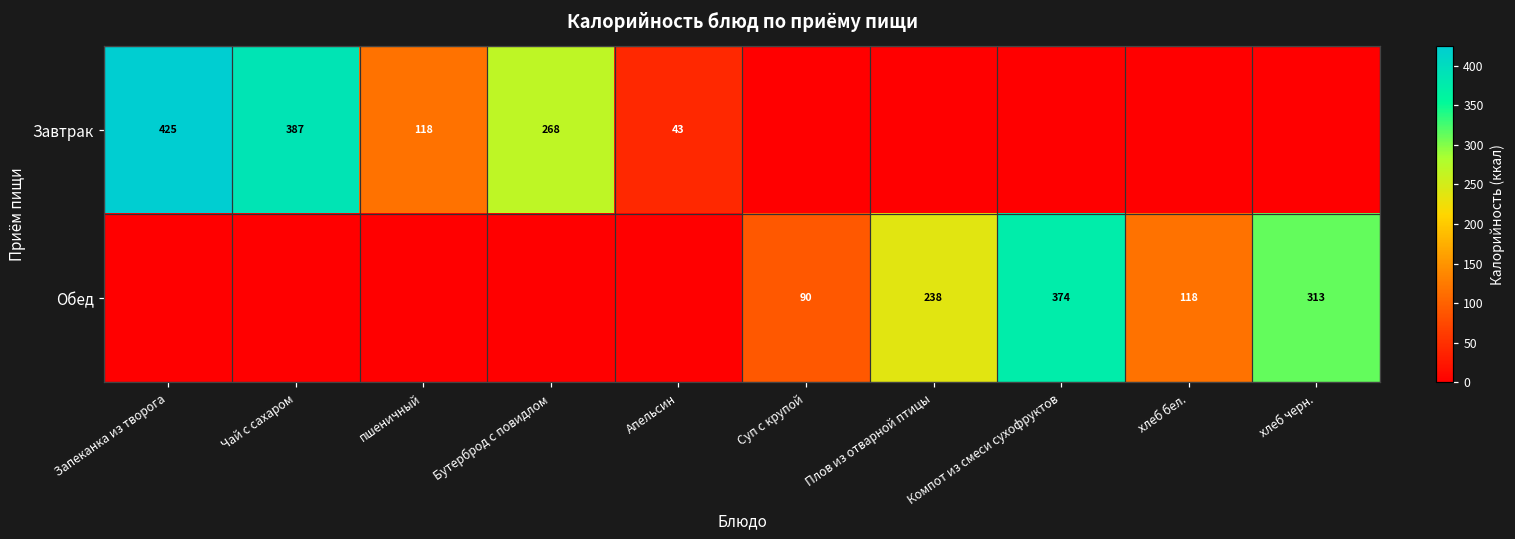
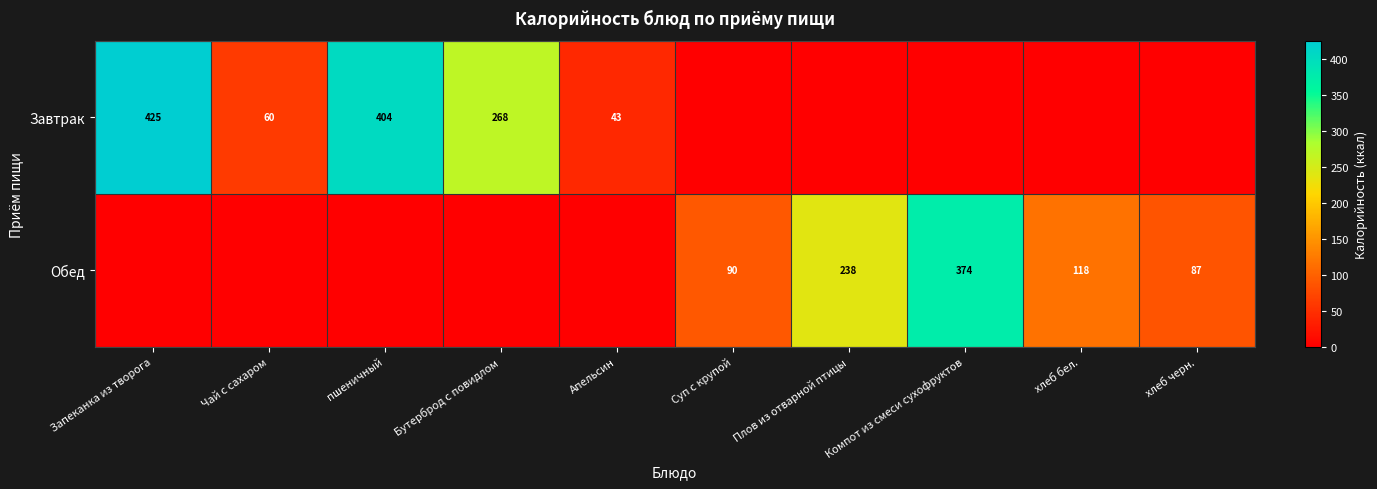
  {
    "Завтрак": {
      "Запеканка из творога": 425,
-     "Чай с сахаром": 387,
-     "пшеничный": 118,
+     "Чай с сахаром": 60,
+     "пшеничный": 404,
      "Бутерброд с повидлом": 268,
      "Апельсин": 43
    },
    "Обед": {
      "Суп с крупой": 90,
      "Плов из отварной птицы": 238,
      "Компот из смеси сухофруктов": 374,
      "хлеб бел.": 118,
-     "хлеб черн.": 313
+     "хлеб черн.": 87
    }
  }
